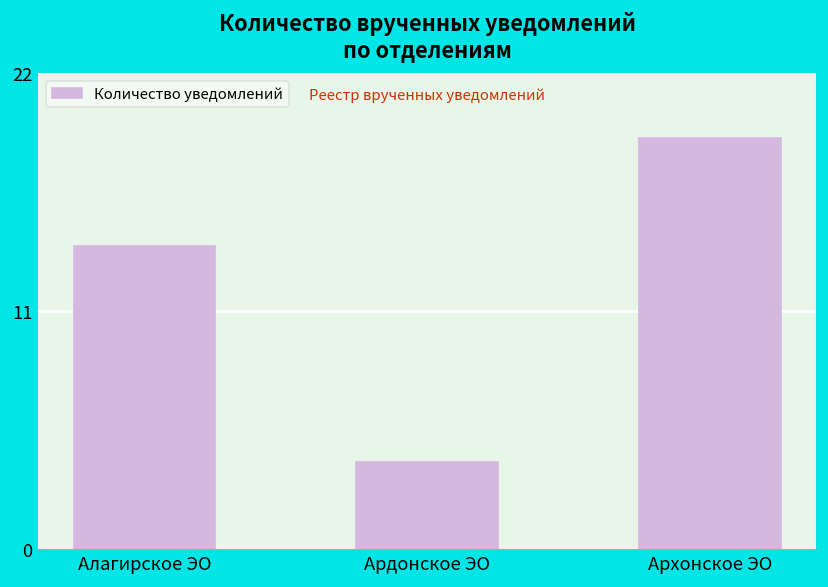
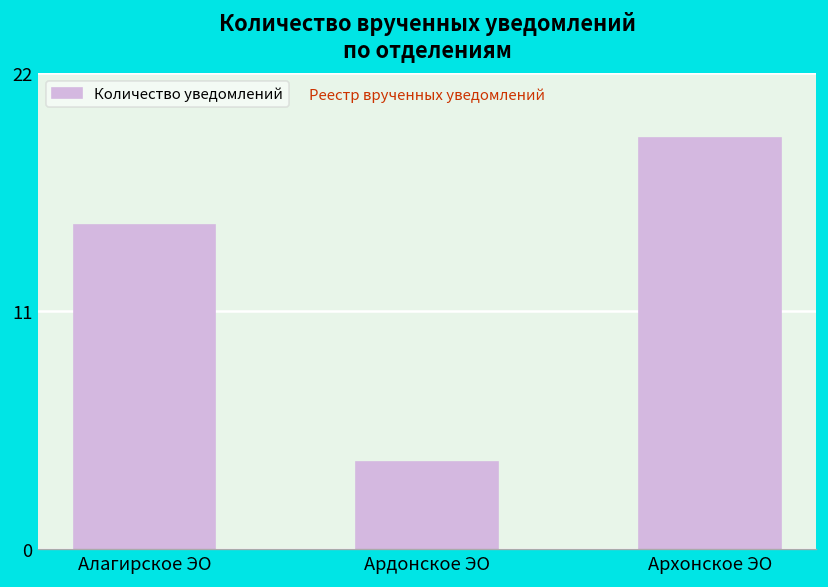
  {
-   "Алагирское ЭО": 14,
+   "Алагирское ЭО": 15,
    "Ардонское ЭО": 4,
    "Архонское ЭО": 19
  }
